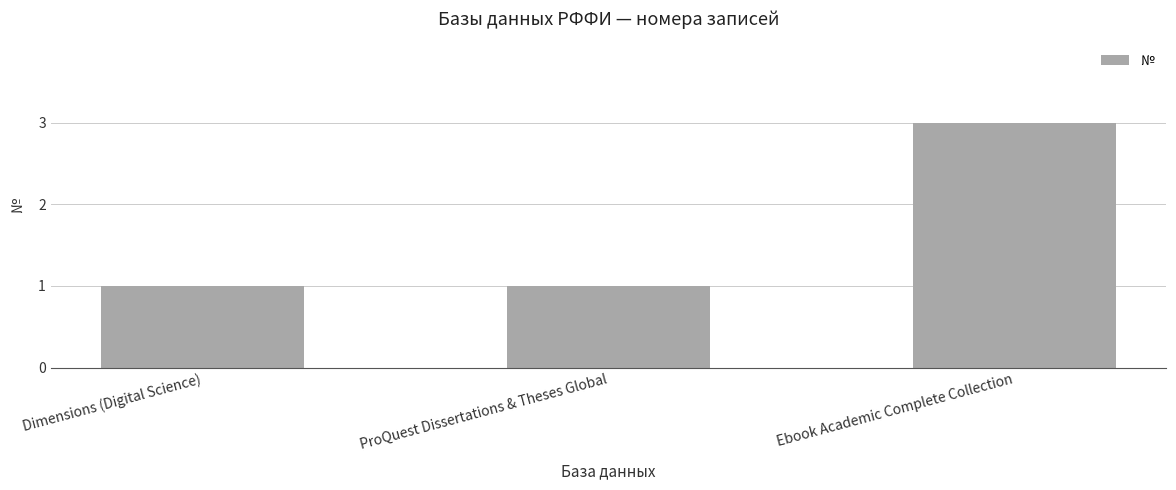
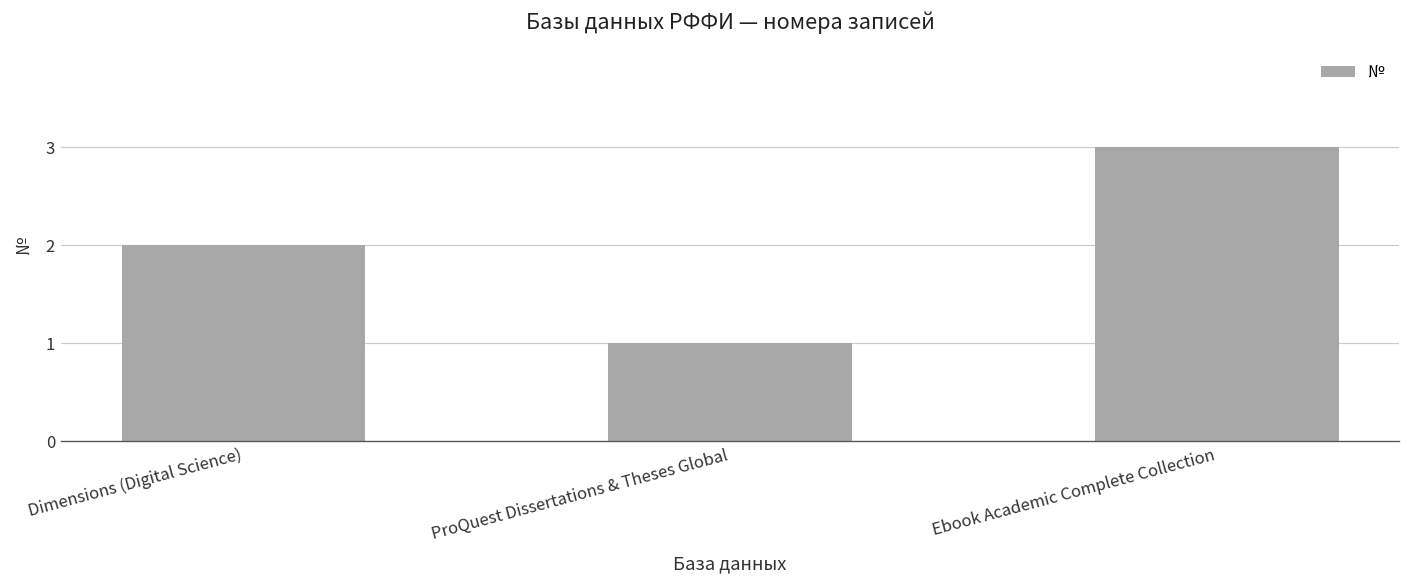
  {
-   "Dimensions (Digital Science)": 1,
+   "Dimensions (Digital Science)": 2,
    "ProQuest Dissertations & Theses Global": 1,
    "Ebook Academic Complete Collection": 3
  }
